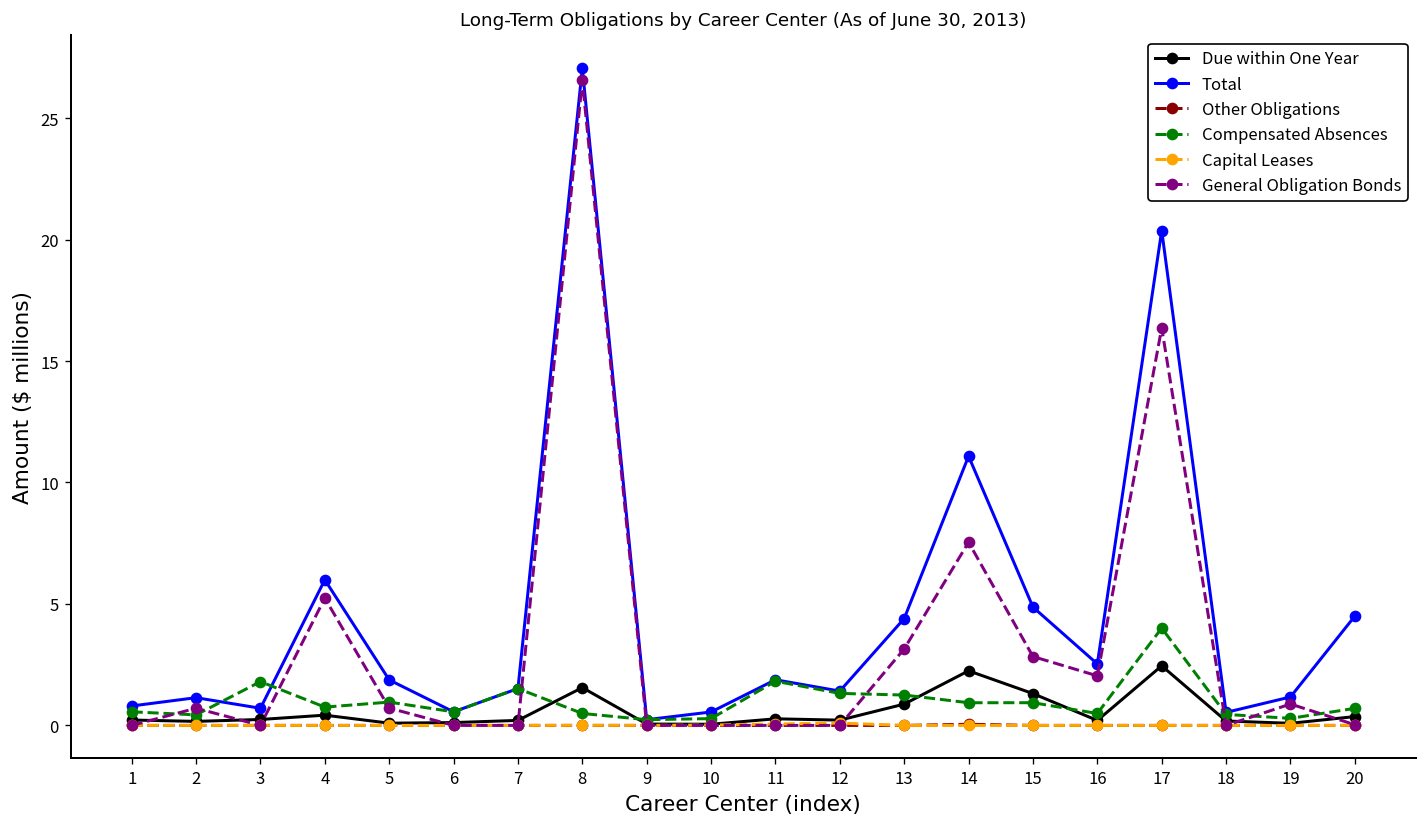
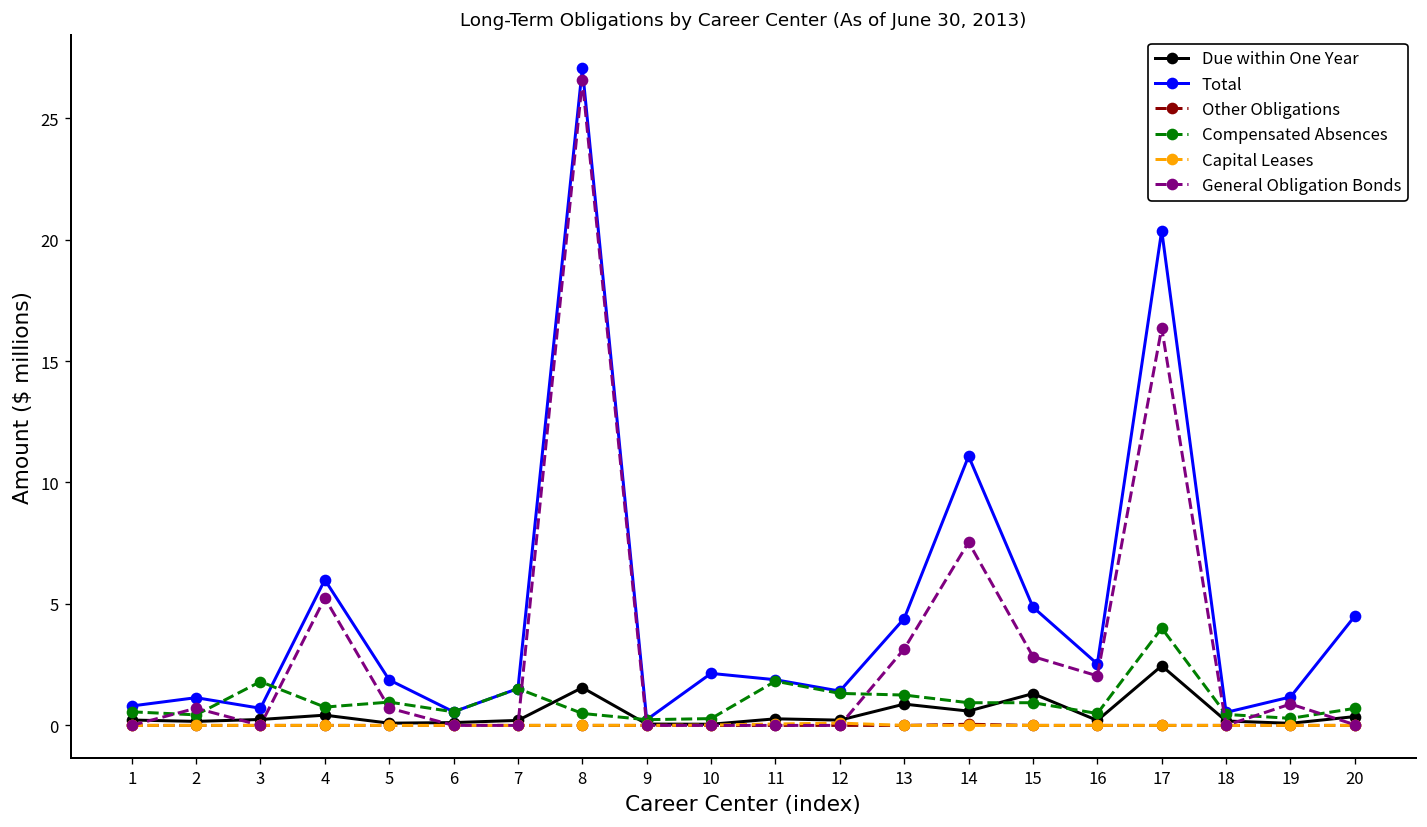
  {
    "Due within One Year": {
      "1": 0.2,
      "2": 0.2,
      "3": 0.2,
      "4": 0.4,
      "7": 0.2,
      "8": 1.6,
      "11": 0.3,
      "13": 0.9,
-     "14": 2.2,
+     "14": 0.6,
      "15": 1.3,
      "16": 0.2,
      "17": 2.5,
      "18": 0.2,
      "20": 0.4
    },
    "Total": {
      "1": 0.8,
      "2": 1.1,
      "3": 0.7,
      "4": 6.0,
      "5": 1.9,
      "8": 27.1,
-     "10": 0.6,
+     "10": 2.1,
      "13": 4.4,
      "14": 11.1,
      "15": 4.9,
      "16": 2.5,
      "17": 20.4,
      "19": 1.2,
      "20": 4.5
    },
    "Compensated Absences": {
      "1": 0.6,
      "2": 0.4,
      "3": 1.8,
      "4": 0.8,
      "5": 1.0,
      "8": 0.5,
      "10": 0.3,
      "13": 1.3,
      "14": 0.9,
      "15": 0.9,
      "16": 0.5,
      "17": 4.0,
      "19": 0.3,
      "20": 0.7
    },
    "General Obligation Bonds": {
      "2": 0.7,
      "4": 5.2,
      "5": 0.7,
      "8": 26.6,
      "13": 3.2,
      "14": 7.5,
      "15": 2.8,
      "16": 2.0,
      "17": 16.4,
      "19": 0.9
    }
  }
